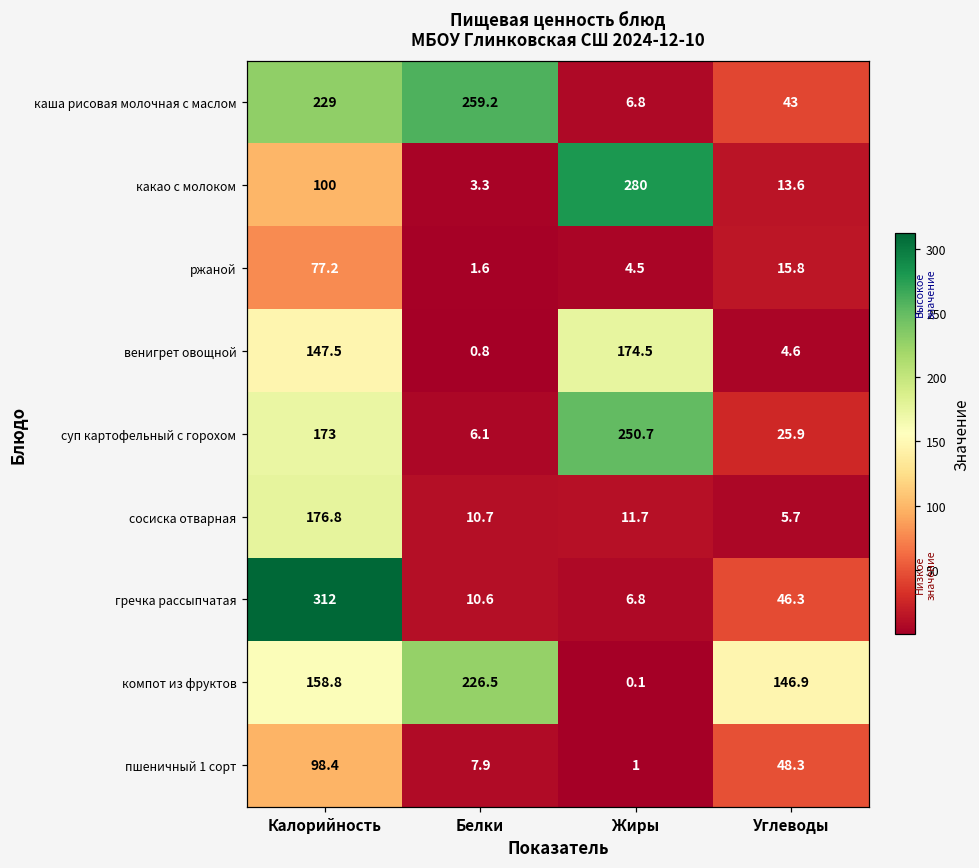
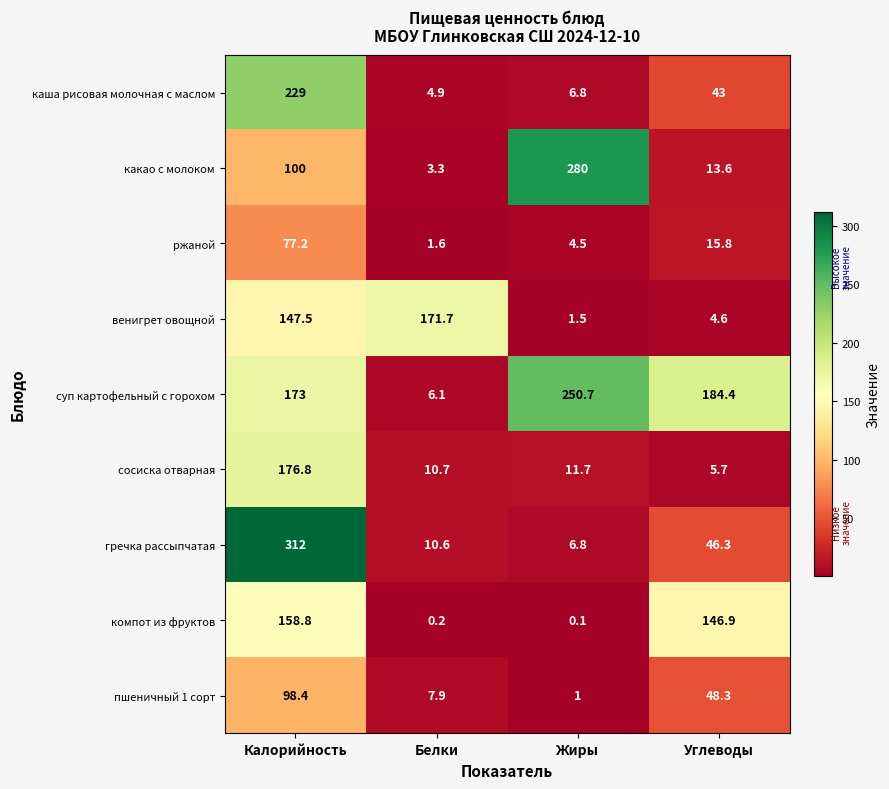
  {
    "каша рисовая молочная с маслом": {
      "Калорийность": 229,
-     "Белки": 259.2,
+     "Белки": 4.9,
      "Жиры": 6.8,
      "Углеводы": 43
    },
    "какао с молоком": {
      "Калорийность": 100,
      "Белки": 3.3,
      "Жиры": 280,
      "Углеводы": 13.6
    },
    "ржаной": {
      "Калорийность": 77.2,
      "Белки": 1.6,
      "Жиры": 4.5,
      "Углеводы": 15.8
    },
    "венигрет овощной": {
      "Калорийность": 147.5,
-     "Белки": 0.8,
-     "Жиры": 174.5,
+     "Белки": 171.7,
+     "Жиры": 1.5,
      "Углеводы": 4.6
    },
    "суп картофельный с горохом": {
      "Калорийность": 173,
      "Белки": 6.1,
      "Жиры": 250.7,
-     "Углеводы": 25.9
+     "Углеводы": 184.4
    },
    "сосиска отварная": {
      "Калорийность": 176.8,
      "Белки": 10.7,
      "Жиры": 11.7,
      "Углеводы": 5.7
    },
    "гречка рассыпчатая": {
      "Калорийность": 312,
      "Белки": 10.6,
      "Жиры": 6.8,
      "Углеводы": 46.3
    },
    "компот из фруктов": {
      "Калорийность": 158.8,
-     "Белки": 226.5,
+     "Белки": 0.2,
      "Жиры": 0.1,
      "Углеводы": 146.9
    },
    "пшеничный 1 сорт": {
      "Калорийность": 98.4,
      "Белки": 7.9,
      "Жиры": 1,
      "Углеводы": 48.3
    }
  }
